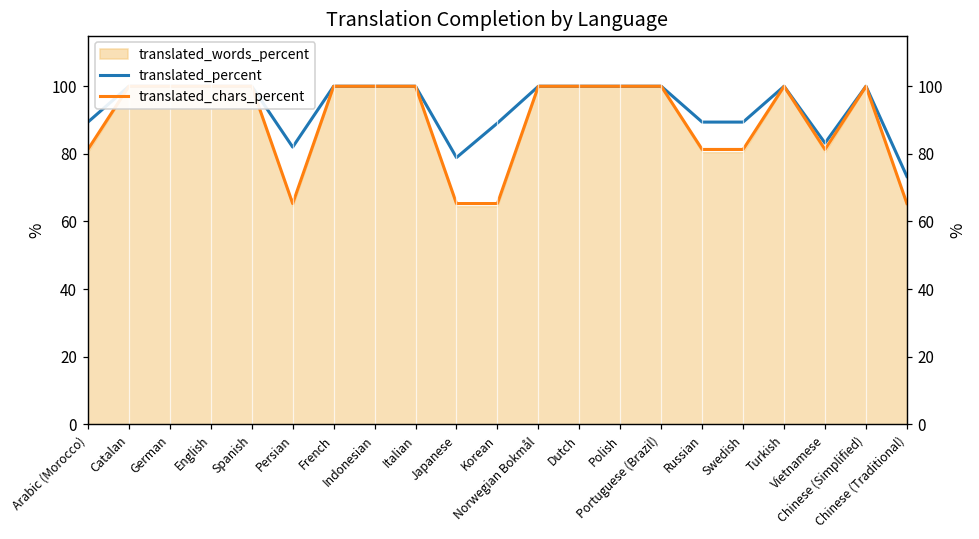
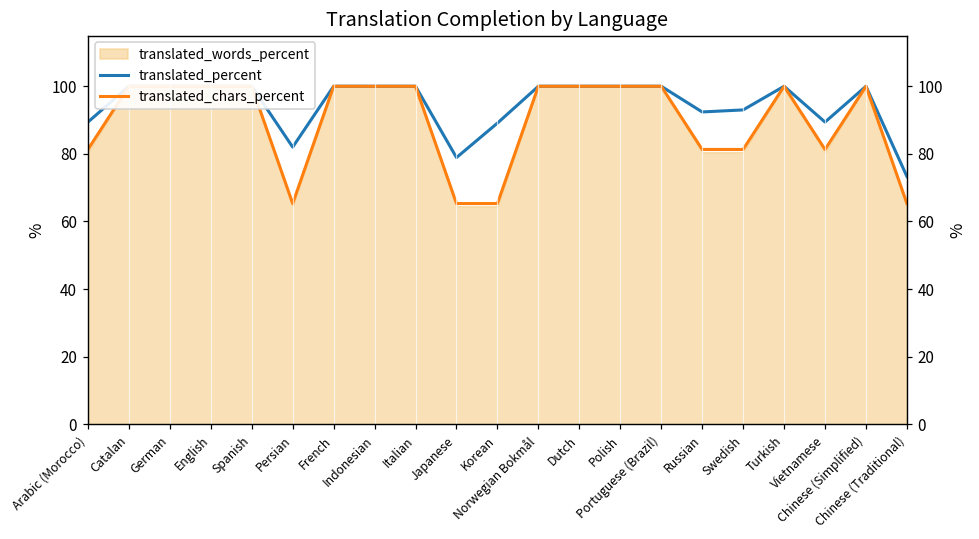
  {
    "translated_percent": {
      "Arabic (Morocco)": 89,
      "Persian": 82,
      "Japanese": 79,
      "Korean": 89,
-     "Russian": 89,
-     "Swedish": 89,
-     "Vietnamese": 83,
+     "Russian": 92,
+     "Swedish": 93,
+     "Vietnamese": 89,
      "Chinese (Traditional)": 73
    }
  }
